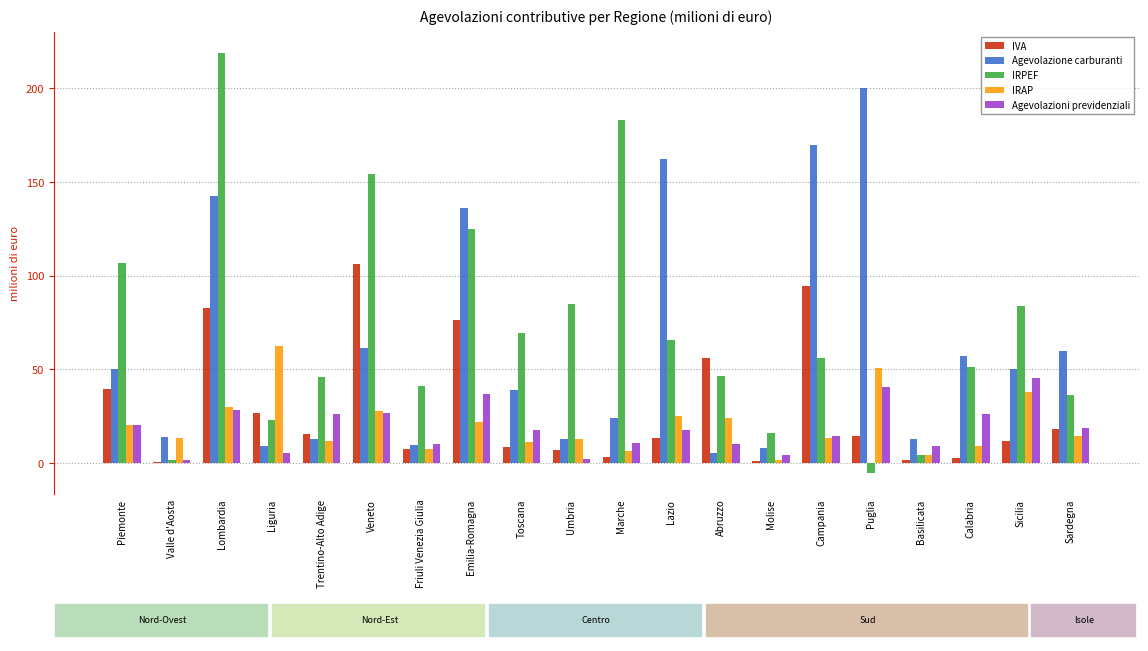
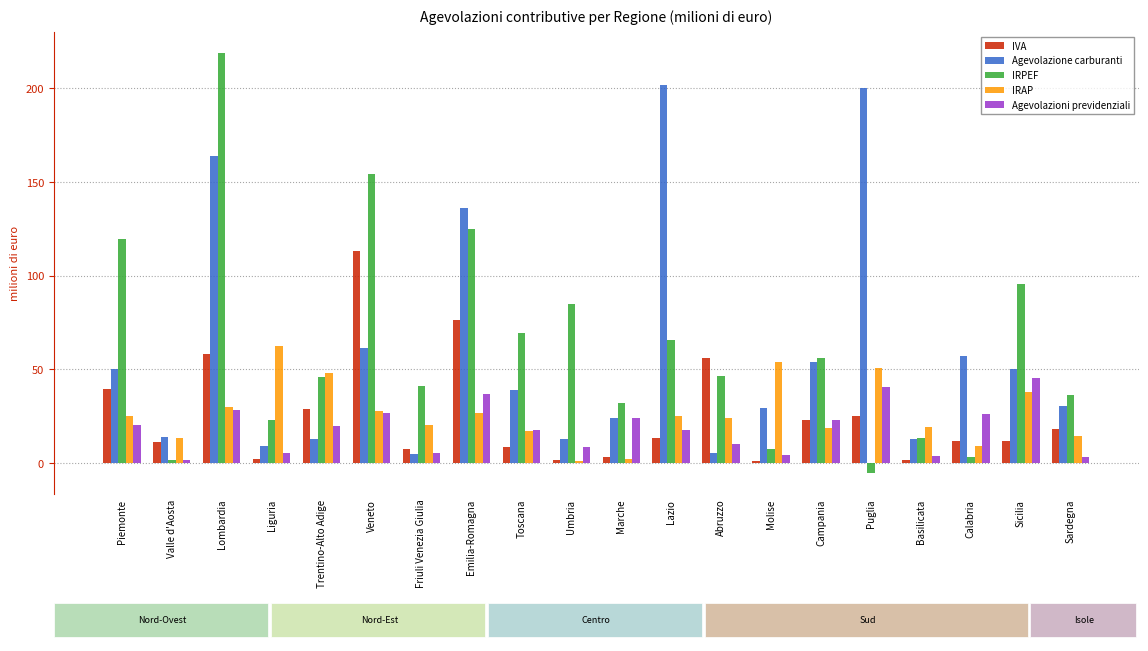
  {
    "IVA": {
      "Piemonte": 39,
-     "Valle d'Aosta": 1,
-     "Lombardia": 83,
-     "Liguria": 27,
-     "Trentino-Alto Adige": 15,
-     "Veneto": 106,
+     "Valle d'Aosta": 11,
+     "Lombardia": 58,
+     "Liguria": 2,
+     "Trentino-Alto Adige": 29,
+     "Veneto": 113,
      "Friuli Venezia Giulia": 7,
      "Emilia-Romagna": 76,
      "Toscana": 9,
-     "Umbria": 7,
+     "Umbria": 1,
      "Marche": 3,
      "Lazio": 13,
      "Abruzzo": 56,
-     "Campania": 95,
-     "Puglia": 14,
+     "Campania": 23,
+     "Puglia": 25,
      "Basilicata": 2,
-     "Calabria": 2,
+     "Calabria": 12,
      "Sicilia": 12,
      "Sardegna": 18
    },
    "Agevolazione carburanti": {
      "Piemonte": 50,
      "Valle d'Aosta": 14,
-     "Lombardia": 143,
+     "Lombardia": 164,
      "Liguria": 9,
      "Trentino-Alto Adige": 13,
      "Veneto": 61,
-     "Friuli Venezia Giulia": 9,
+     "Friuli Venezia Giulia": 5,
      "Emilia-Romagna": 136,
      "Toscana": 39,
      "Umbria": 13,
      "Marche": 24,
-     "Lazio": 162,
+     "Lazio": 202,
      "Abruzzo": 5,
-     "Molise": 8,
-     "Campania": 170,
+     "Molise": 29,
+     "Campania": 54,
      "Puglia": 200,
      "Basilicata": 13,
      "Calabria": 57,
      "Sicilia": 50,
-     "Sardegna": 60
+     "Sardegna": 30
    },
    "IRPEF": {
-     "Piemonte": 107,
+     "Piemonte": 119,
      "Valle d'Aosta": 2,
      "Lombardia": 219,
      "Liguria": 23,
      "Trentino-Alto Adige": 46,
      "Veneto": 154,
      "Friuli Venezia Giulia": 41,
      "Emilia-Romagna": 125,
      "Toscana": 69,
      "Umbria": 85,
-     "Marche": 183,
+     "Marche": 32,
      "Lazio": 65,
      "Abruzzo": 46,
-     "Molise": 16,
+     "Molise": 8,
      "Campania": 56,
      "Puglia": -5,
-     "Basilicata": 4,
-     "Calabria": 51,
-     "Sicilia": 83,
+     "Basilicata": 13,
+     "Calabria": 3,
+     "Sicilia": 96,
      "Sardegna": 36
    },
    "IRAP": {
-     "Piemonte": 20,
+     "Piemonte": 25,
      "Valle d'Aosta": 13,
      "Lombardia": 30,
      "Liguria": 62,
-     "Trentino-Alto Adige": 12,
+     "Trentino-Alto Adige": 48,
      "Veneto": 27,
-     "Friuli Venezia Giulia": 7,
-     "Emilia-Romagna": 22,
-     "Toscana": 11,
-     "Umbria": 13,
-     "Marche": 6,
+     "Friuli Venezia Giulia": 20,
+     "Emilia-Romagna": 27,
+     "Toscana": 17,
+     "Umbria": 1,
+     "Marche": 2,
      "Lazio": 25,
      "Abruzzo": 24,
-     "Molise": 1,
-     "Campania": 13,
+     "Molise": 54,
+     "Campania": 18,
      "Puglia": 51,
-     "Basilicata": 4,
+     "Basilicata": 19,
      "Calabria": 9,
      "Sicilia": 38,
      "Sardegna": 14
    },
    "Agevolazioni previdenziali": {
      "Piemonte": 20,
      "Valle d'Aosta": 2,
      "Lombardia": 28,
      "Liguria": 5,
-     "Trentino-Alto Adige": 26,
+     "Trentino-Alto Adige": 20,
      "Veneto": 27,
-     "Friuli Venezia Giulia": 10,
+     "Friuli Venezia Giulia": 6,
      "Emilia-Romagna": 37,
      "Toscana": 17,
-     "Umbria": 2,
-     "Marche": 11,
+     "Umbria": 9,
+     "Marche": 24,
      "Lazio": 17,
      "Abruzzo": 10,
      "Molise": 4,
-     "Campania": 14,
+     "Campania": 23,
      "Puglia": 41,
-     "Basilicata": 9,
+     "Basilicata": 4,
      "Calabria": 26,
      "Sicilia": 46,
-     "Sardegna": 19
+     "Sardegna": 3
    }
  }
